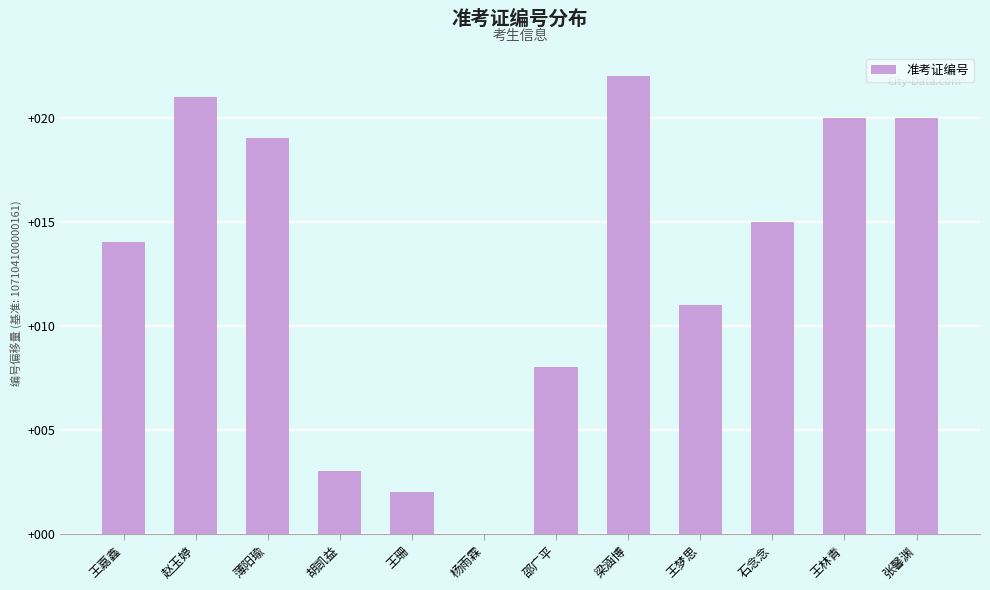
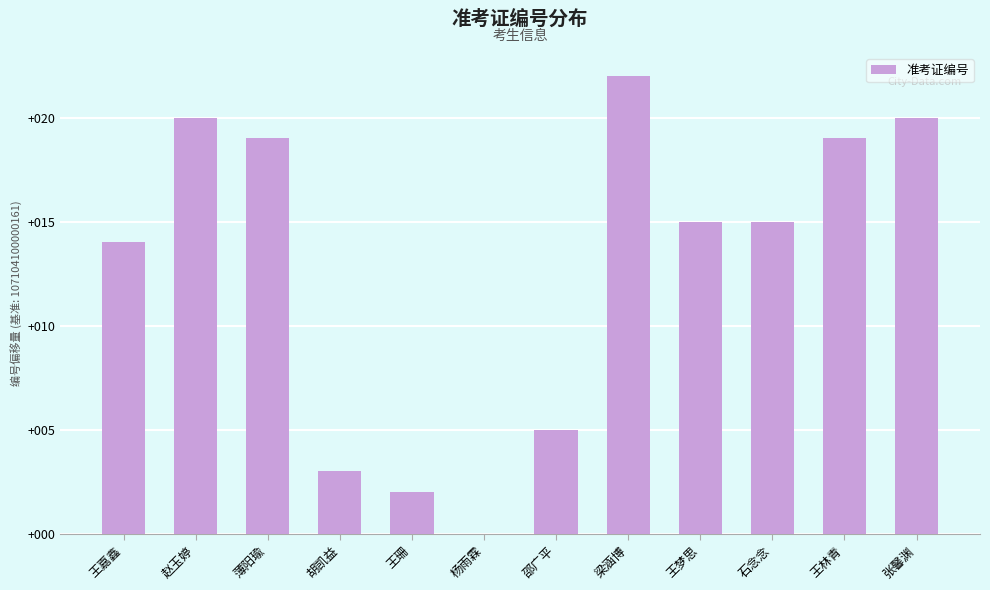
  {
    "王嘉鑫": "+14.0",
-   "赵玉婷": "+21.0",
+   "赵玉婷": "+20.0",
    "薄阳瑜": "+19.0",
    "胡凯益": "+3.0",
    "王珊": "+2.0",
    "杨雨霖": "+0.0",
-   "邵广平": "+8.0",
+   "邵广平": "+5.0",
    "梁涵博": "+22.0",
-   "王梦思": "+11.0",
+   "王梦思": "+15.0",
    "石念念": "+15.0",
-   "王林青": "+20.0",
+   "王林青": "+19.0",
    "张馨渊": "+20.0"
  }
